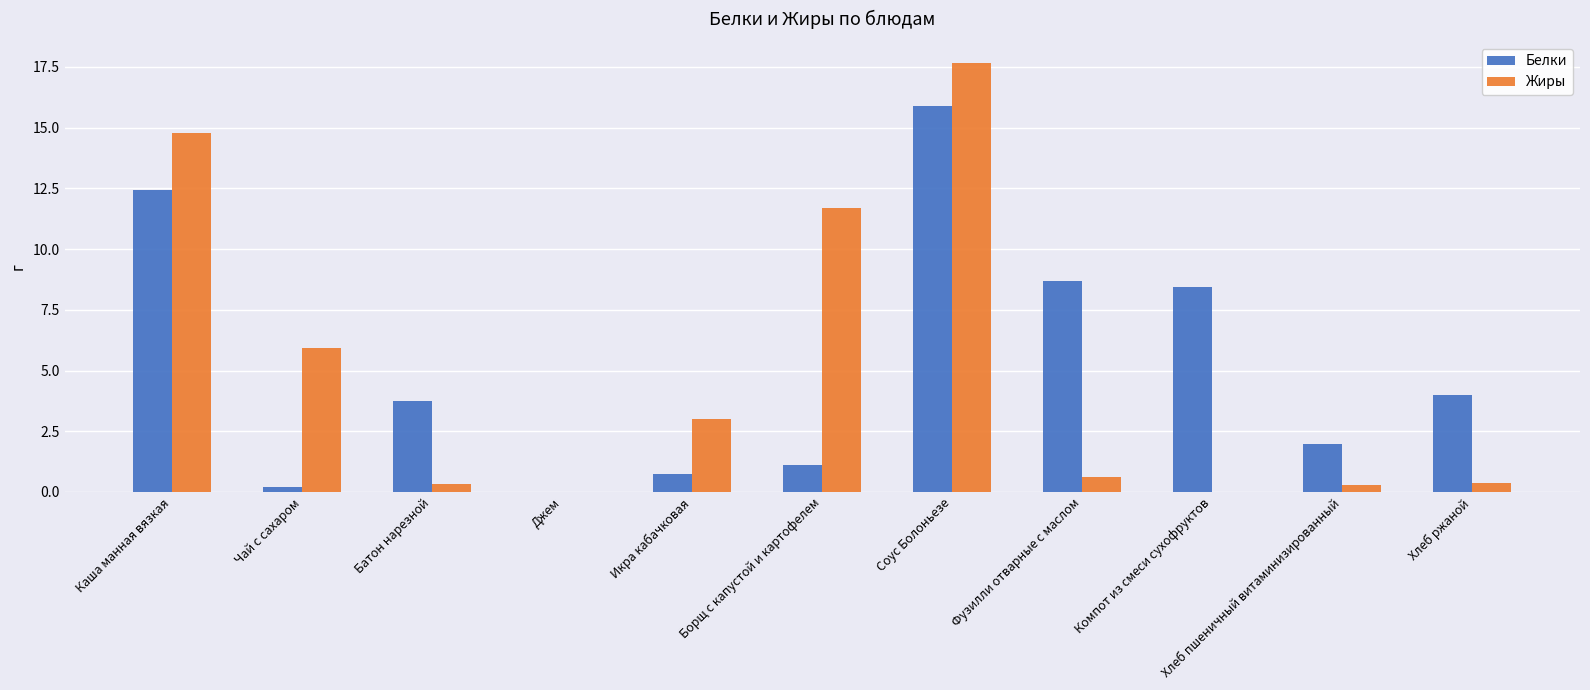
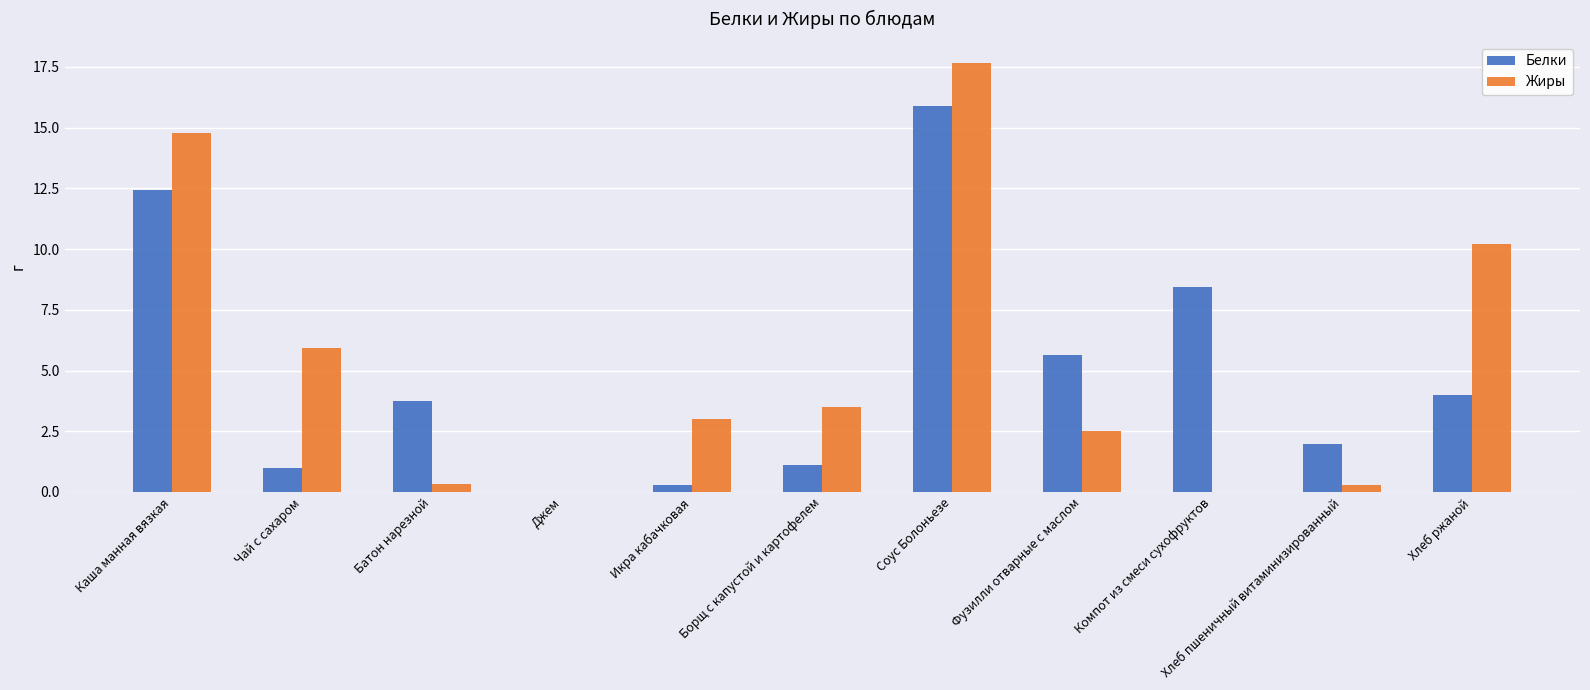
  {
    "Белки": {
      "Каша манная вязкая": 12.5,
-     "Чай с сахаром": 0.2,
+     "Чай с сахаром": 1.0,
      "Батон нарезной": 3.8,
      "Джем": 0.0,
-     "Икра кабачковая": 0.7,
+     "Икра кабачковая": 0.3,
      "Борщ с капустой и картофелем": 1.1,
      "Соус Болоньезе": 15.9,
-     "Фузилли отварные с маслом": 8.7,
+     "Фузилли отварные с маслом": 5.7,
      "Компот из смеси сухофруктов": 8.5,
      "Хлеб пшеничный витаминизированный": 2.0,
      "Хлеб ржаной": 4.0
    },
    "Жиры": {
      "Каша манная вязкая": 14.8,
      "Чай с сахаром": 5.9,
      "Батон нарезной": 0.3,
      "Джем": 0.0,
      "Икра кабачковая": 3.0,
-     "Борщ с капустой и картофелем": 11.7,
+     "Борщ с капустой и картофелем": 3.5,
      "Соус Болоньезе": 17.7,
-     "Фузилли отварные с маслом": 0.6,
+     "Фузилли отварные с маслом": 2.5,
      "Компот из смеси сухофруктов": 0.0,
      "Хлеб пшеничный витаминизированный": 0.3,
-     "Хлеб ржаной": 0.4
+     "Хлеб ржаной": 10.2
    }
  }
